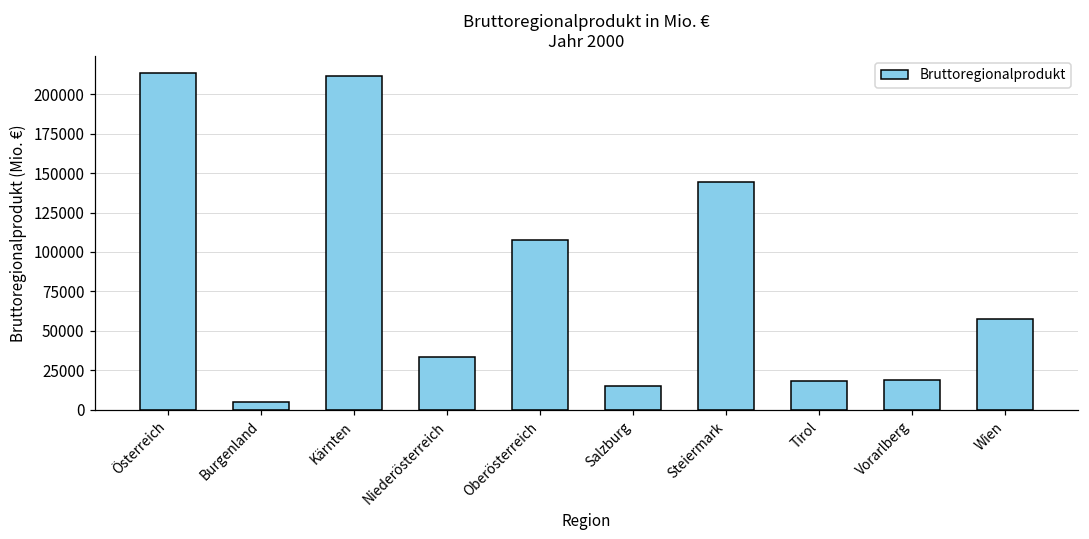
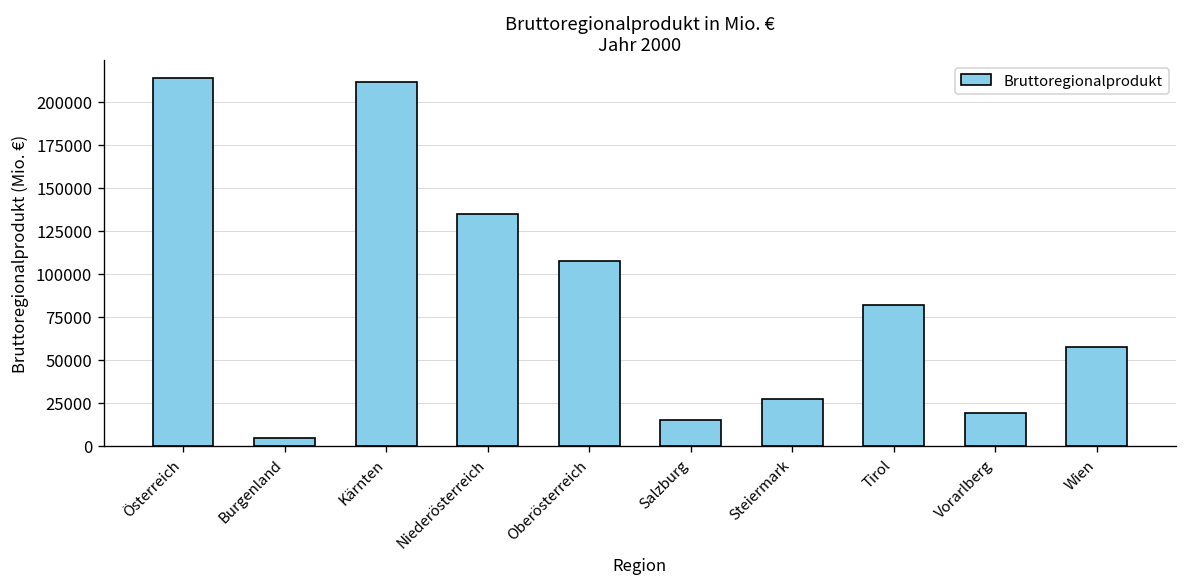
  {
    "Österreich": 214000,
    "Burgenland": 5000,
    "Kärnten": 212000,
-   "Niederösterreich": 34000,
+   "Niederösterreich": 135000,
    "Oberösterreich": 107000,
    "Salzburg": 15000,
-   "Steiermark": 144000,
-   "Tirol": 18000,
+   "Steiermark": 27000,
+   "Tirol": 82000,
    "Vorarlberg": 19000,
    "Wien": 58000
  }
